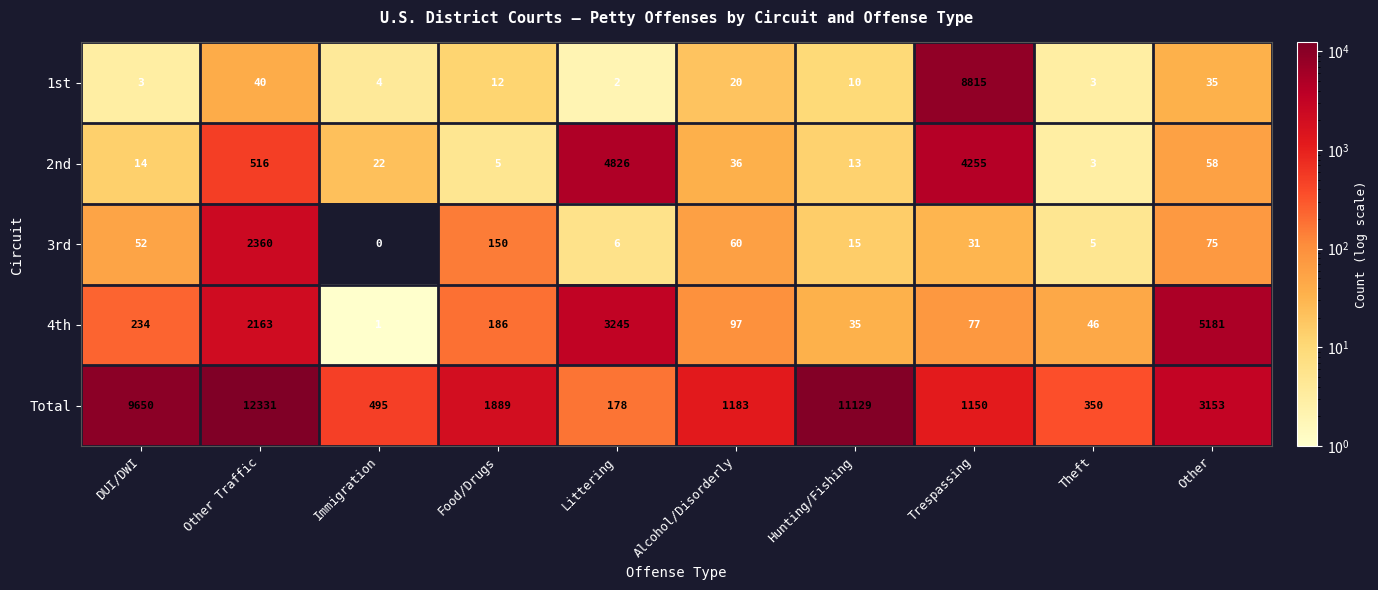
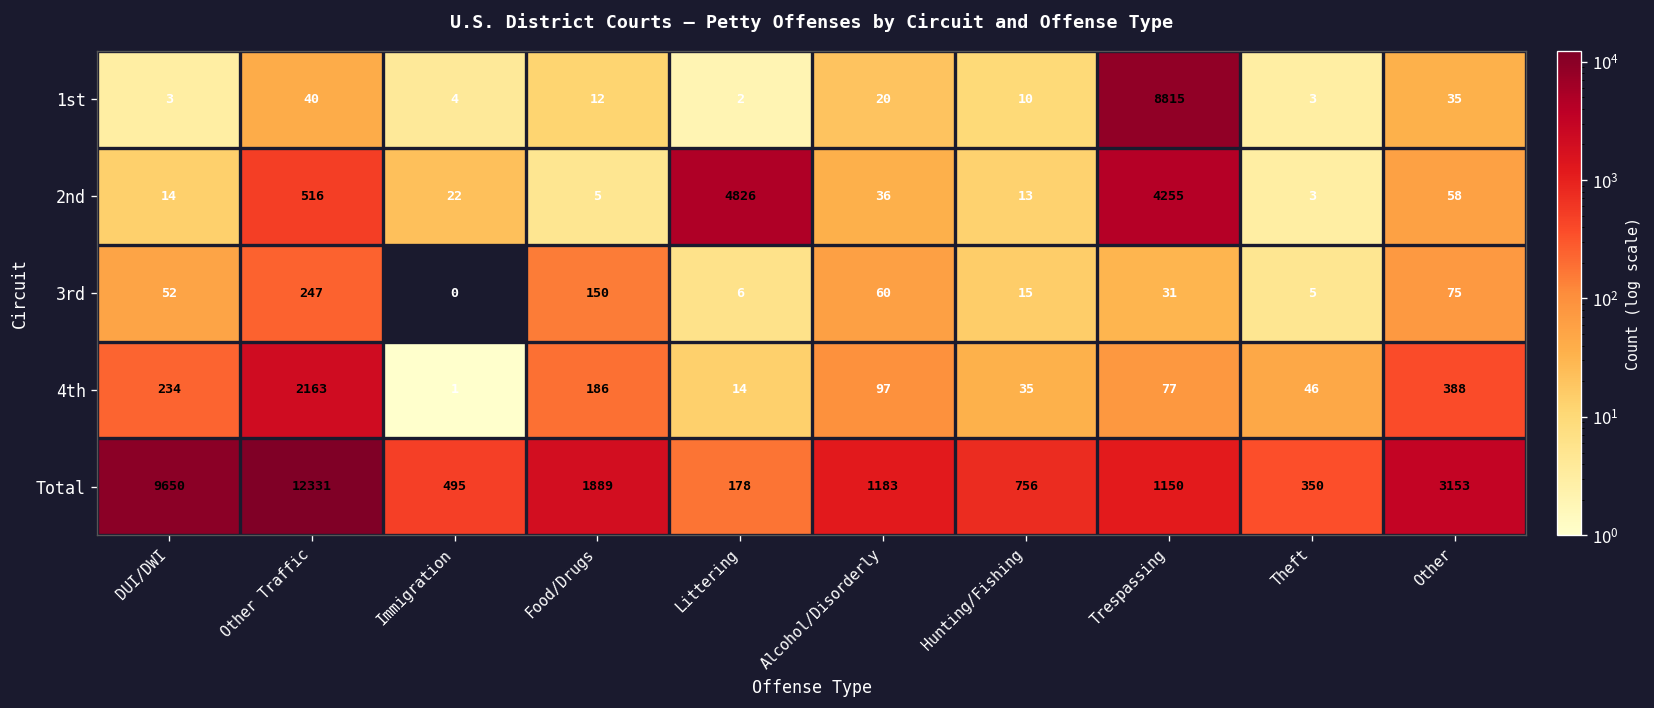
  {
    "1st": {
      "DUI/DWI": 3,
      "Other Traffic": 40,
      "Immigration": 4,
      "Food/Drugs": 12,
      "Littering": 2,
      "Alcohol/Disorderly": 20,
      "Hunting/Fishing": 10,
      "Trespassing": 8815,
      "Theft": 3,
      "Other": 35
    },
    "2nd": {
      "DUI/DWI": 14,
      "Other Traffic": 516,
      "Immigration": 22,
      "Food/Drugs": 5,
      "Littering": 4826,
      "Alcohol/Disorderly": 36,
      "Hunting/Fishing": 13,
      "Trespassing": 4255,
      "Theft": 3,
      "Other": 58
    },
    "3rd": {
      "DUI/DWI": 52,
-     "Other Traffic": 2360,
+     "Other Traffic": 247,
      "Immigration": 0,
      "Food/Drugs": 150,
      "Littering": 6,
      "Alcohol/Disorderly": 60,
      "Hunting/Fishing": 15,
      "Trespassing": 31,
      "Theft": 5,
      "Other": 75
    },
    "4th": {
      "DUI/DWI": 234,
      "Other Traffic": 2163,
      "Immigration": 1,
      "Food/Drugs": 186,
-     "Littering": 3245,
+     "Littering": 14,
      "Alcohol/Disorderly": 97,
      "Hunting/Fishing": 35,
      "Trespassing": 77,
      "Theft": 46,
-     "Other": 5181
+     "Other": 388
    },
    "Total": {
      "DUI/DWI": 9650,
      "Other Traffic": 12331,
      "Immigration": 495,
      "Food/Drugs": 1889,
      "Littering": 178,
      "Alcohol/Disorderly": 1183,
-     "Hunting/Fishing": 11129,
+     "Hunting/Fishing": 756,
      "Trespassing": 1150,
      "Theft": 350,
      "Other": 3153
    }
  }
